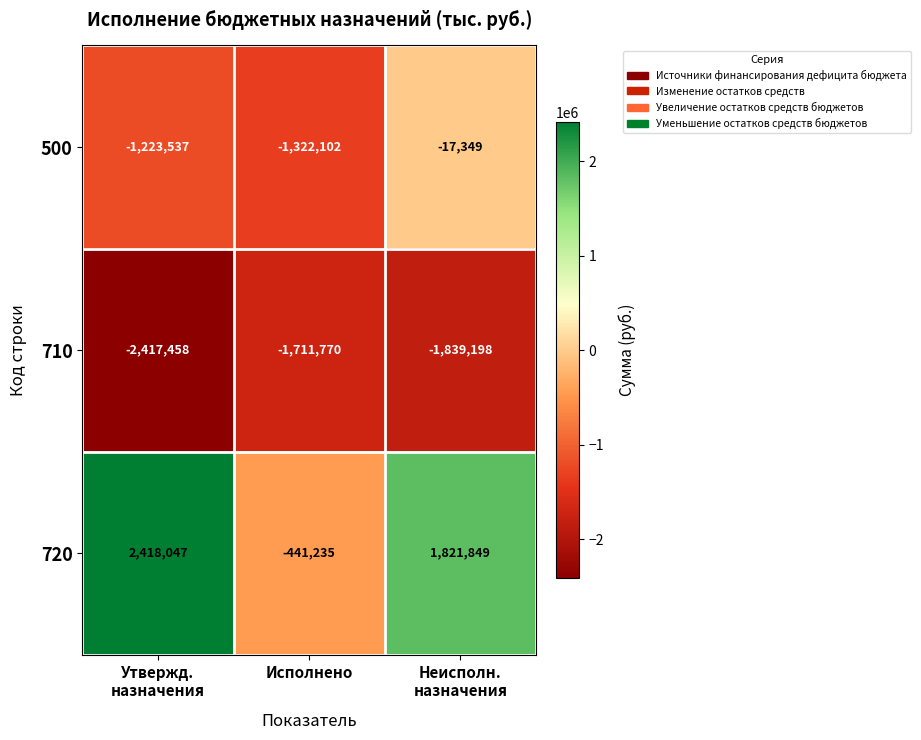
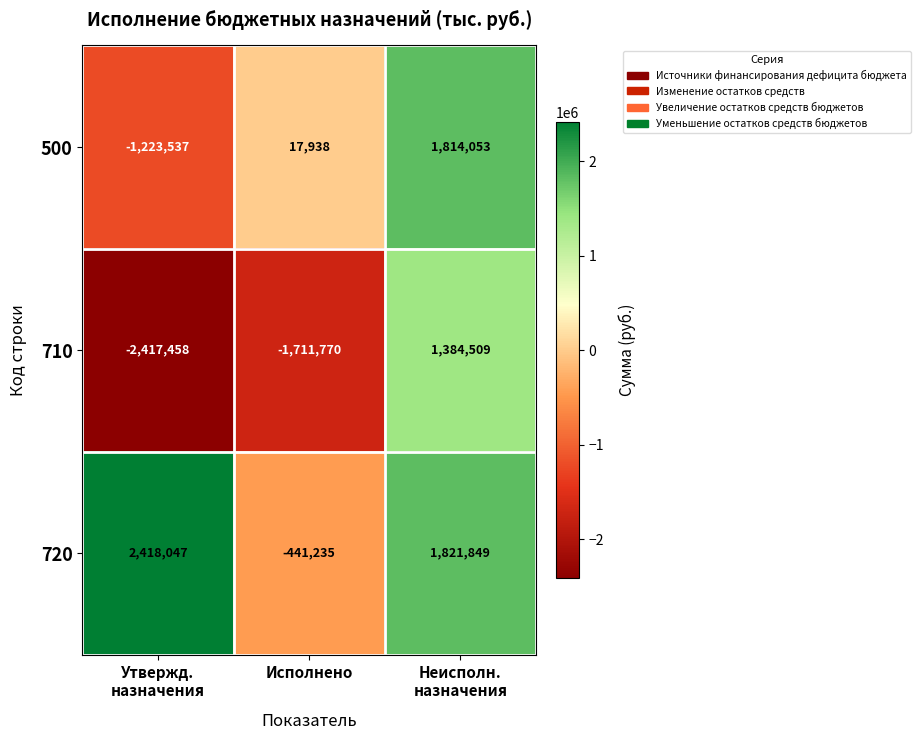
  {
    "500": {
      "Утвержд. назначения": "-1,223,537",
-     "Исполнено": "-1,322,102",
-     "Неисполн. назначения": "-17,349"
+     "Исполнено": "17,938",
+     "Неисполн. назначения": "1,814,053"
    },
    "710": {
      "Утвержд. назначения": "-2,417,458",
      "Исполнено": "-1,711,770",
-     "Неисполн. назначения": "-1,839,198"
+     "Неисполн. назначения": "1,384,509"
    },
    "720": {
      "Утвержд. назначения": "2,418,047",
      "Исполнено": "-441,235",
      "Неисполн. назначения": "1,821,849"
    }
  }
